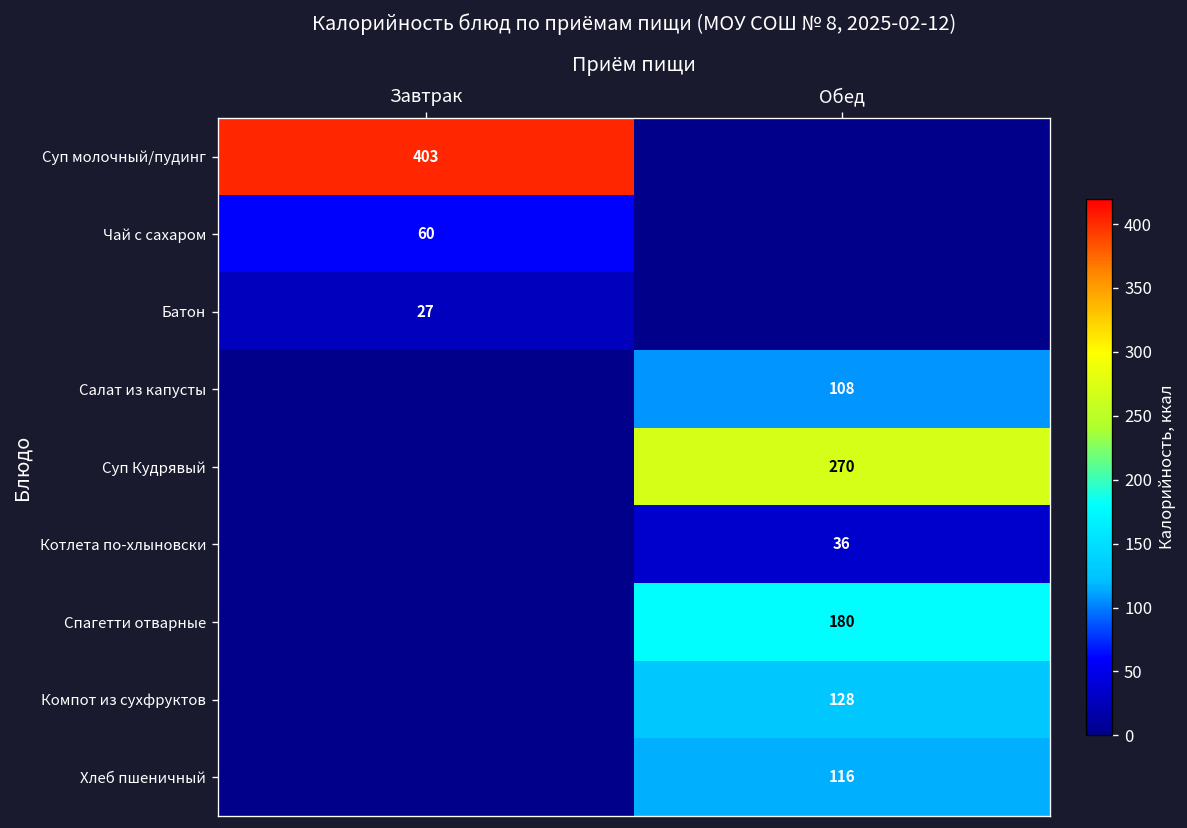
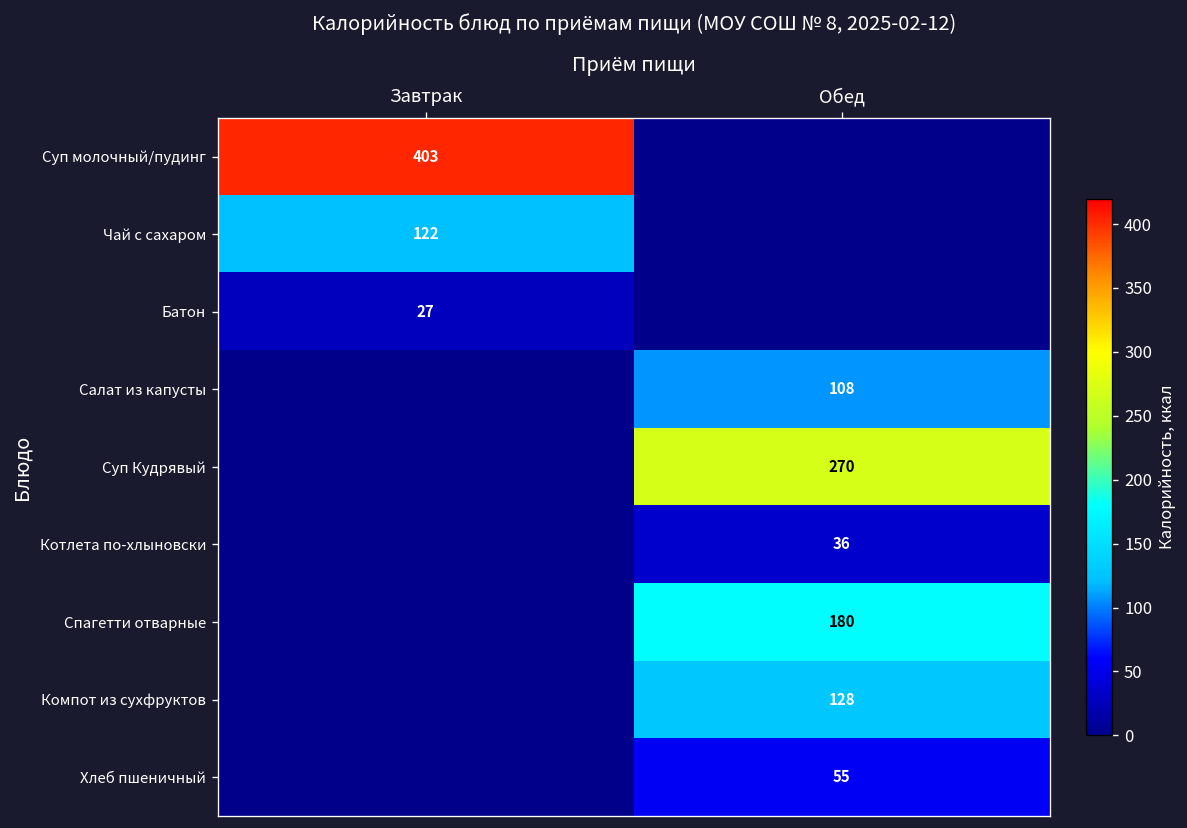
  {
    "Суп молочный/пудинг": {
      "Завтрак": 403
    },
    "Чай с сахаром": {
-     "Завтрак": 60
+     "Завтрак": 122
    },
    "Батон": {
      "Завтрак": 27
    },
    "Салат из капусты": {
      "Обед": 108
    },
    "Суп Кудрявый": {
      "Обед": 270
    },
    "Котлета по-хлыновски": {
      "Обед": 36
    },
    "Спагетти отварные": {
      "Обед": 180
    },
    "Компот из сухфруктов": {
      "Обед": 128
    },
    "Хлеб пшеничный": {
-     "Обед": 116
+     "Обед": 55
    }
  }
